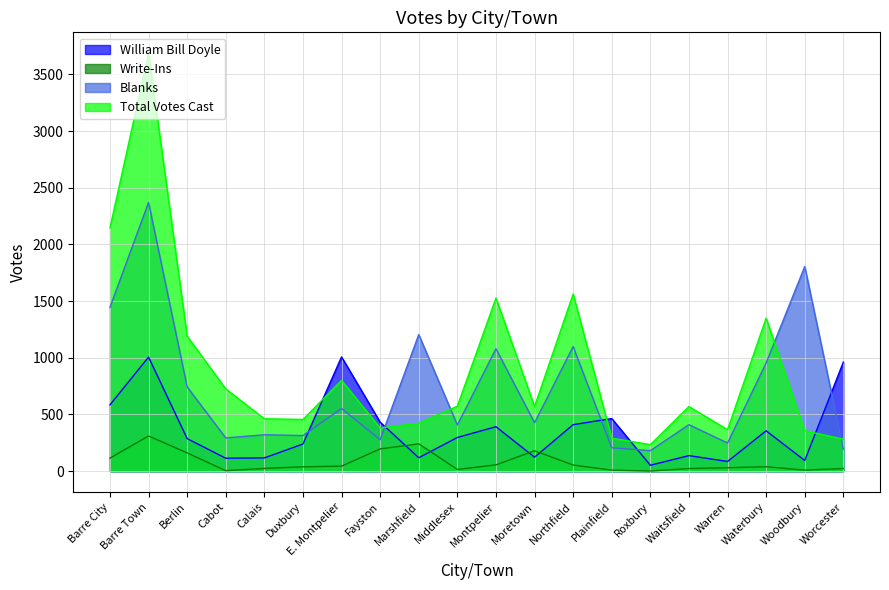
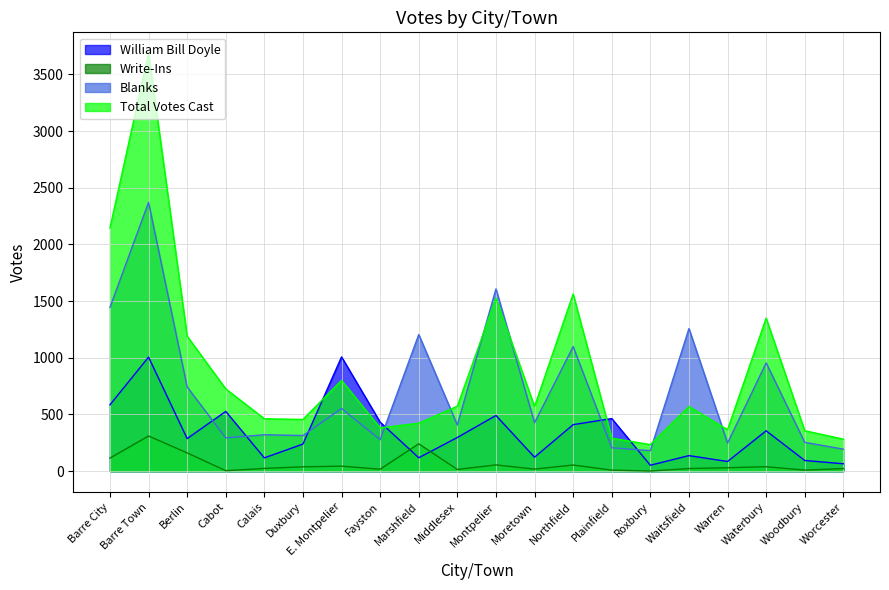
  {
    "William Bill Doyle": {
      "Barre City": 590,
      "Barre Town": 1010,
      "Berlin": 290,
-     "Cabot": 110,
+     "Cabot": 530,
      "Calais": 120,
      "Duxbury": 240,
      "E. Montpelier": 1010,
      "Fayston": 430,
      "Marshfield": 120,
      "Middlesex": 300,
-     "Montpelier": 390,
+     "Montpelier": 490,
      "Moretown": 120,
      "Northfield": 410,
      "Plainfield": 460,
      "Roxbury": 50,
      "Waitsfield": 140,
      "Warren": 90,
      "Waterbury": 360,
      "Woodbury": 90,
-     "Worcester": 960
+     "Worcester": 70
    },
    "Write-Ins": {
      "Barre City": 120,
      "Barre Town": 310,
      "Berlin": 160,
      "Cabot": 0,
      "Calais": 20,
      "Duxbury": 40,
      "E. Montpelier": 40,
-     "Fayston": 200,
+     "Fayston": 20,
      "Marshfield": 240,
      "Middlesex": 20,
      "Montpelier": 60,
-     "Moretown": 180,
+     "Moretown": 20,
      "Northfield": 50,
      "Plainfield": 10,
      "Roxbury": 0,
      "Waitsfield": 20,
      "Warren": 30,
      "Waterbury": 40,
      "Woodbury": 10,
      "Worcester": 20
    },
    "Blanks": {
      "Barre City": 1450,
      "Barre Town": 2370,
      "Berlin": 740,
      "Cabot": 290,
      "Calais": 320,
      "Duxbury": 310,
      "E. Montpelier": 550,
      "Fayston": 280,
      "Marshfield": 1210,
      "Middlesex": 410,
-     "Montpelier": 1080,
+     "Montpelier": 1610,
      "Moretown": 430,
      "Northfield": 1100,
      "Plainfield": 210,
      "Roxbury": 180,
-     "Waitsfield": 410,
+     "Waitsfield": 1260,
      "Warren": 250,
      "Waterbury": 960,
-     "Woodbury": 1810,
+     "Woodbury": 250,
      "Worcester": 190
    },
    "Total Votes Cast": {
      "Barre City": 2150,
      "Berlin": 1190,
      "Cabot": 730,
      "Calais": 460,
      "Duxbury": 460,
      "E. Montpelier": 800,
      "Fayston": 380,
      "Marshfield": 420,
      "Middlesex": 570,
      "Montpelier": 1530,
      "Moretown": 570,
      "Northfield": 1560,
      "Plainfield": 290,
      "Roxbury": 230,
      "Waitsfield": 570,
      "Warren": 370,
      "Waterbury": 1350,
      "Woodbury": 360,
      "Worcester": 280
    }
  }
